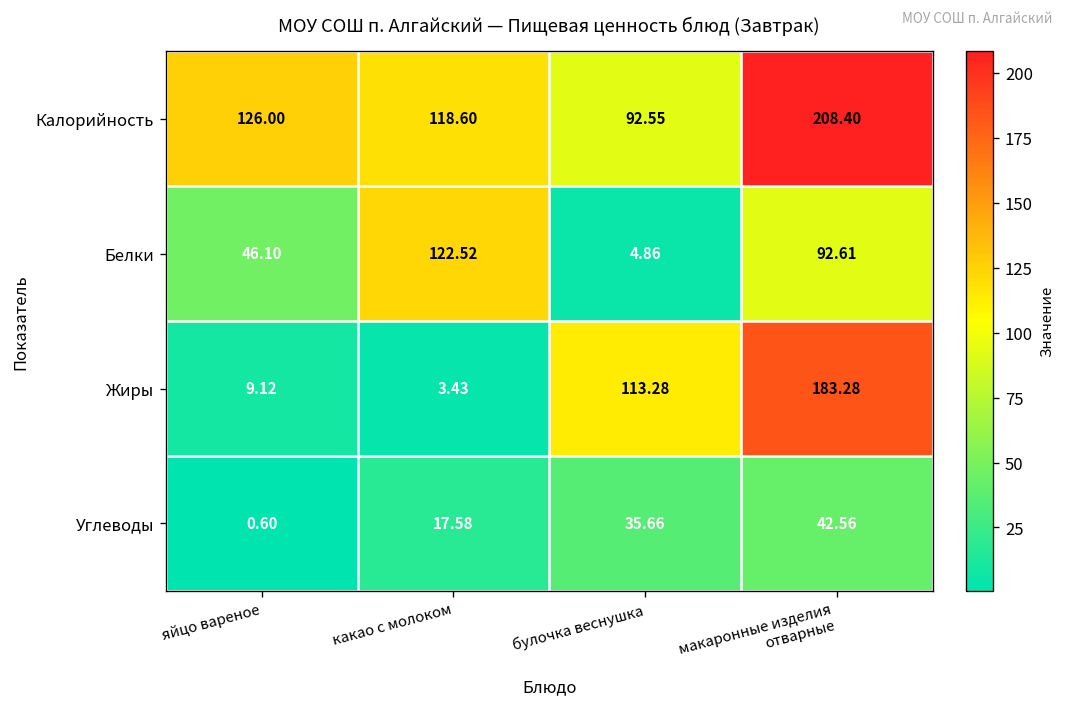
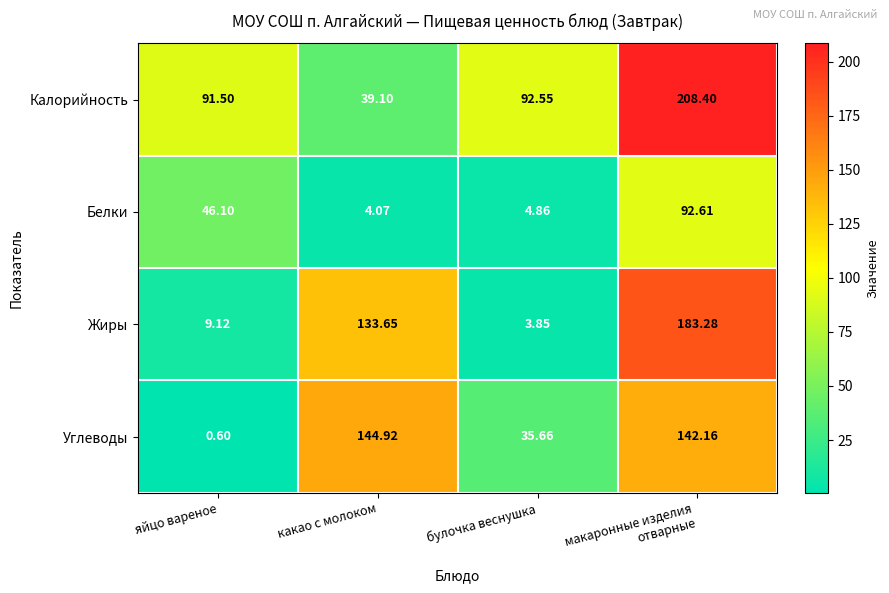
  {
    "Калорийность": {
-     "яйцо вареное": 126.00,
-     "какао с молоком": 118.60,
+     "яйцо вареное": 91.50,
+     "какао с молоком": 39.10,
      "булочка веснушка": 92.55,
      "макаронные изделия отварные": 208.40
    },
    "Белки": {
      "яйцо вареное": 46.10,
-     "какао с молоком": 122.52,
+     "какао с молоком": 4.07,
      "булочка веснушка": 4.86,
      "макаронные изделия отварные": 92.61
    },
    "Жиры": {
      "яйцо вареное": 9.12,
-     "какао с молоком": 3.43,
-     "булочка веснушка": 113.28,
+     "какао с молоком": 133.65,
+     "булочка веснушка": 3.85,
      "макаронные изделия отварные": 183.28
    },
    "Углеводы": {
      "яйцо вареное": 0.60,
-     "какао с молоком": 17.58,
+     "какао с молоком": 144.92,
      "булочка веснушка": 35.66,
-     "макаронные изделия отварные": 42.56
+     "макаронные изделия отварные": 142.16
    }
  }
